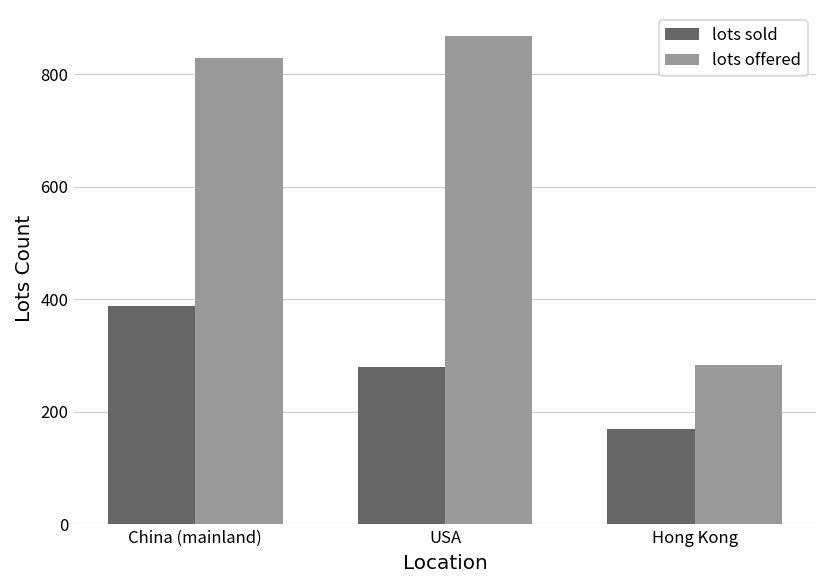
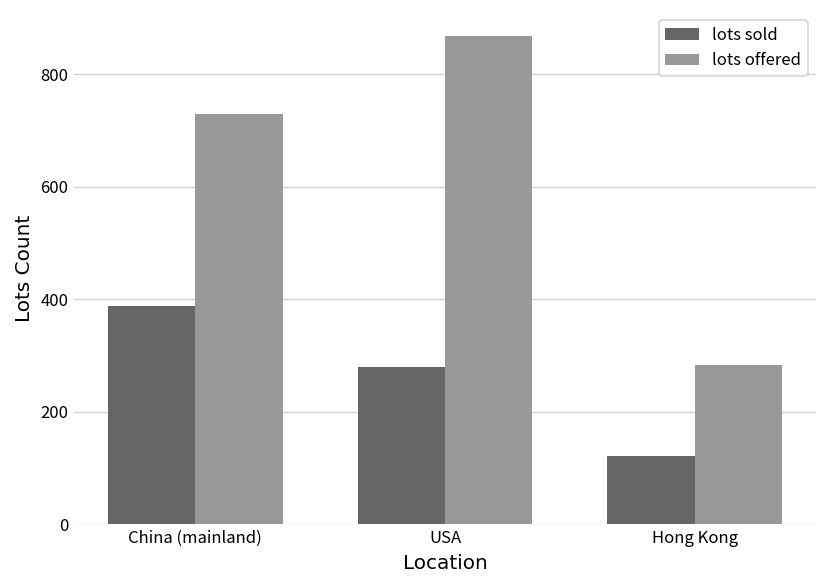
  {
    "lots sold": {
      "China (mainland)": 390,
      "USA": 280,
-     "Hong Kong": 170
+     "Hong Kong": 120
    },
    "lots offered": {
-     "China (mainland)": 830,
+     "China (mainland)": 730,
      "USA": 870,
      "Hong Kong": 280
    }
  }
